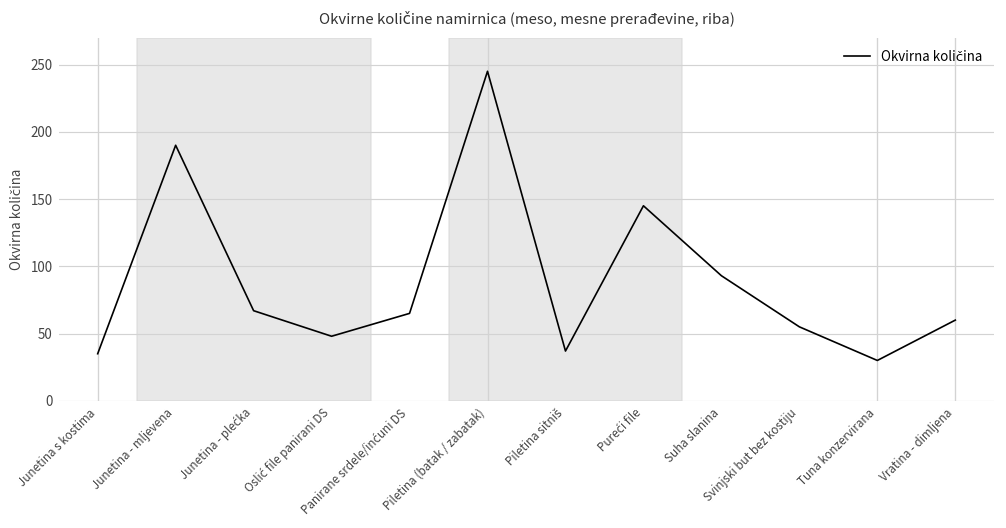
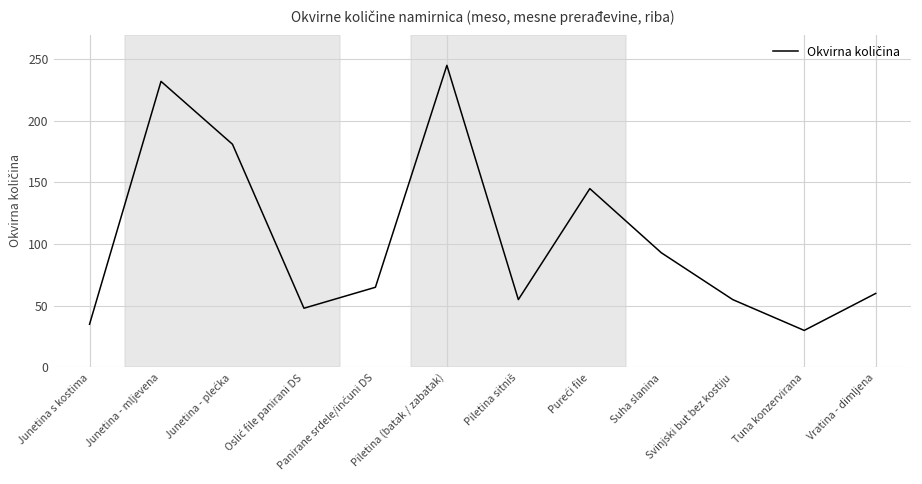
  {
    "Junetina s kostima": 35,
-   "Junetina - mljevena": 190,
-   "Junetina - plećka": 67,
+   "Junetina - mljevena": 232,
+   "Junetina - plećka": 181,
    "Oslić file panirani DS": 48,
    "Panirane srdele/inćuni DS": 65,
    "Piletina (batak / zabatak)": 245,
-   "Piletina sitniš": 37,
+   "Piletina sitniš": 55,
    "Pureći file": 145,
    "Suha slanina": 93,
    "Svinjski but bez kostiju": 55,
    "Tuna konzervirana": 30,
    "Vratina - dimljena": 60
  }
